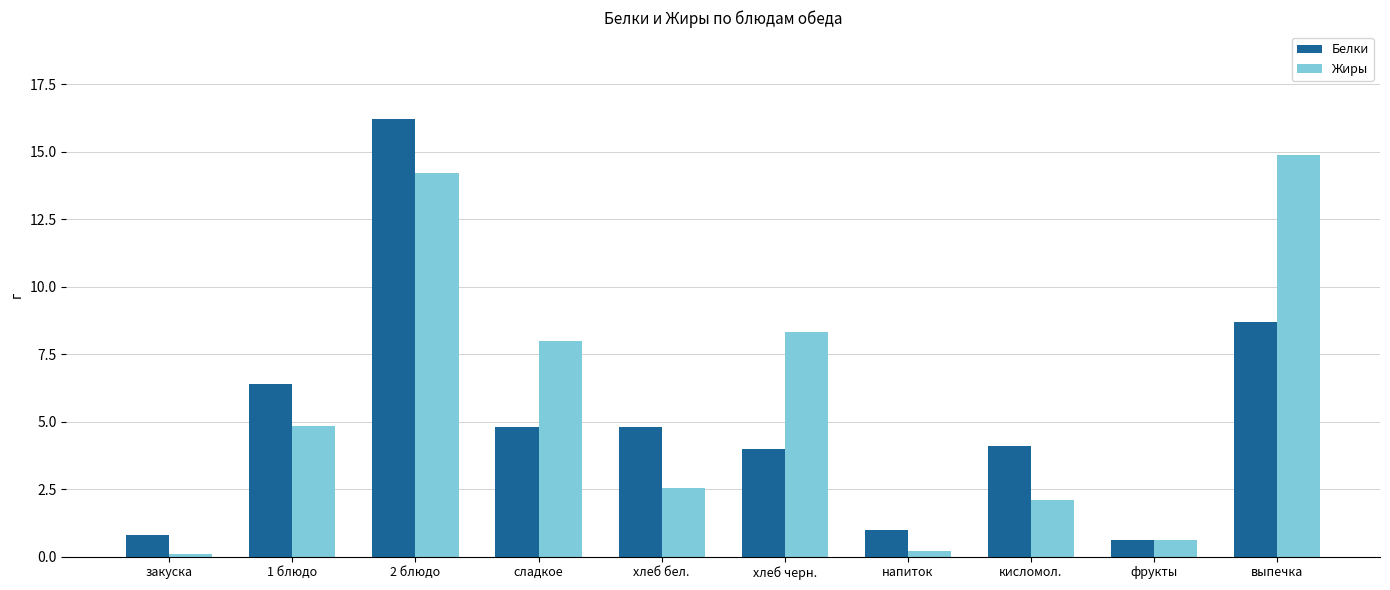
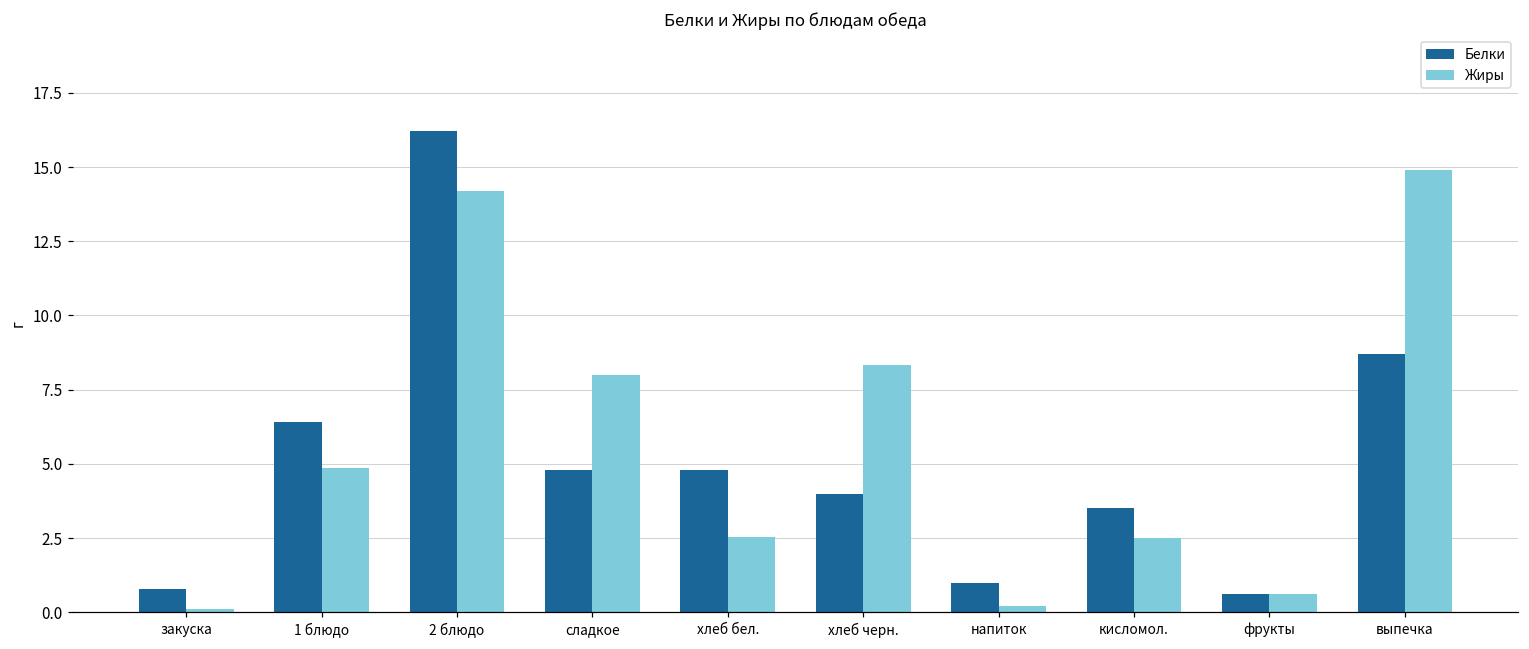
  {
    "Белки": {
      "закуска": 0.8,
      "1 блюдо": 6.4,
      "2 блюдо": 16.2,
      "сладкое": 4.8,
      "хлеб бел.": 4.8,
      "хлеб черн.": 4.0,
      "напиток": 1.0,
-     "кисломол.": 4.1,
+     "кисломол.": 3.5,
      "фрукты": 0.6,
      "выпечка": 8.7
    },
    "Жиры": {
      "закуска": 0.1,
      "1 блюдо": 4.9,
      "2 блюдо": 14.2,
      "сладкое": 8.0,
      "хлеб бел.": 2.6,
      "хлеб черн.": 8.3,
      "напиток": 0.2,
-     "кисломол.": 2.1,
+     "кисломол.": 2.5,
      "фрукты": 0.6,
      "выпечка": 14.9
    }
  }
